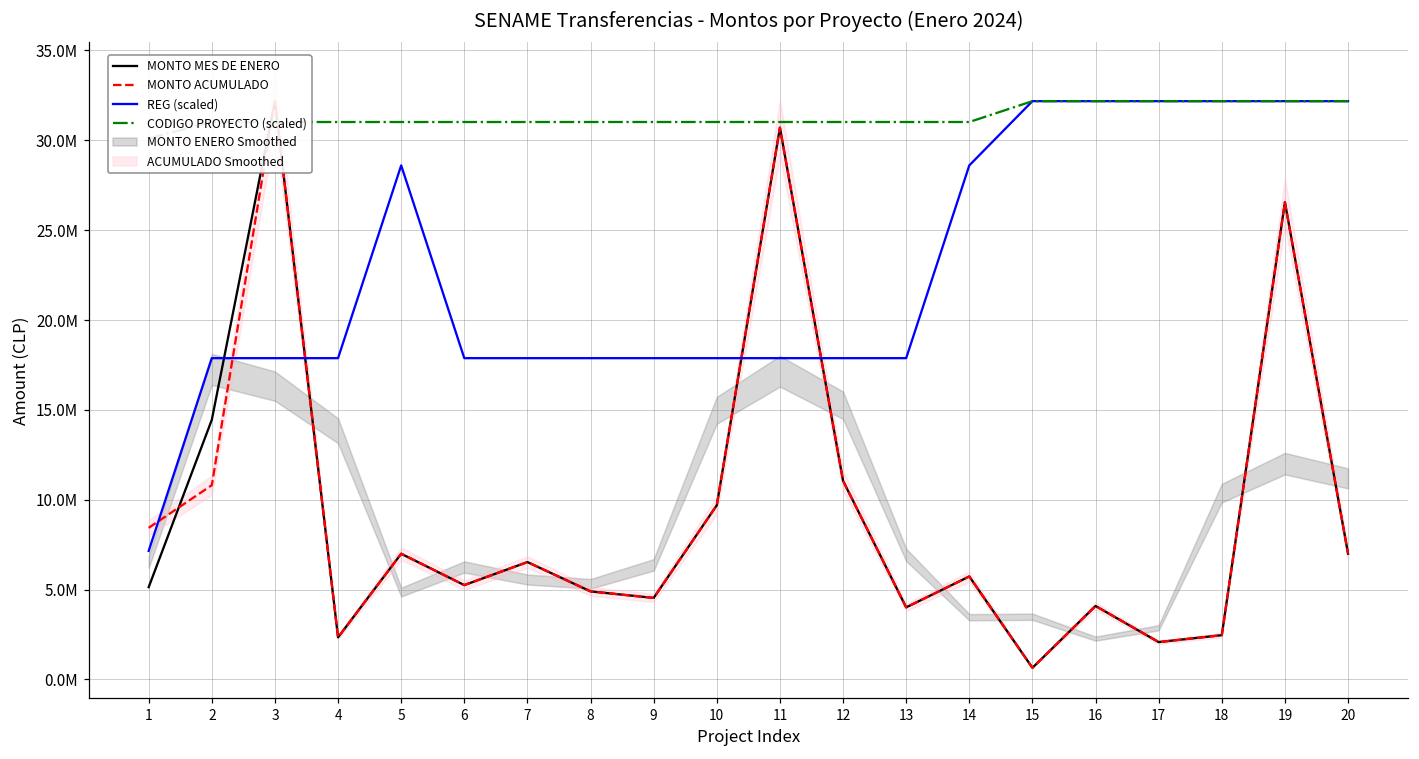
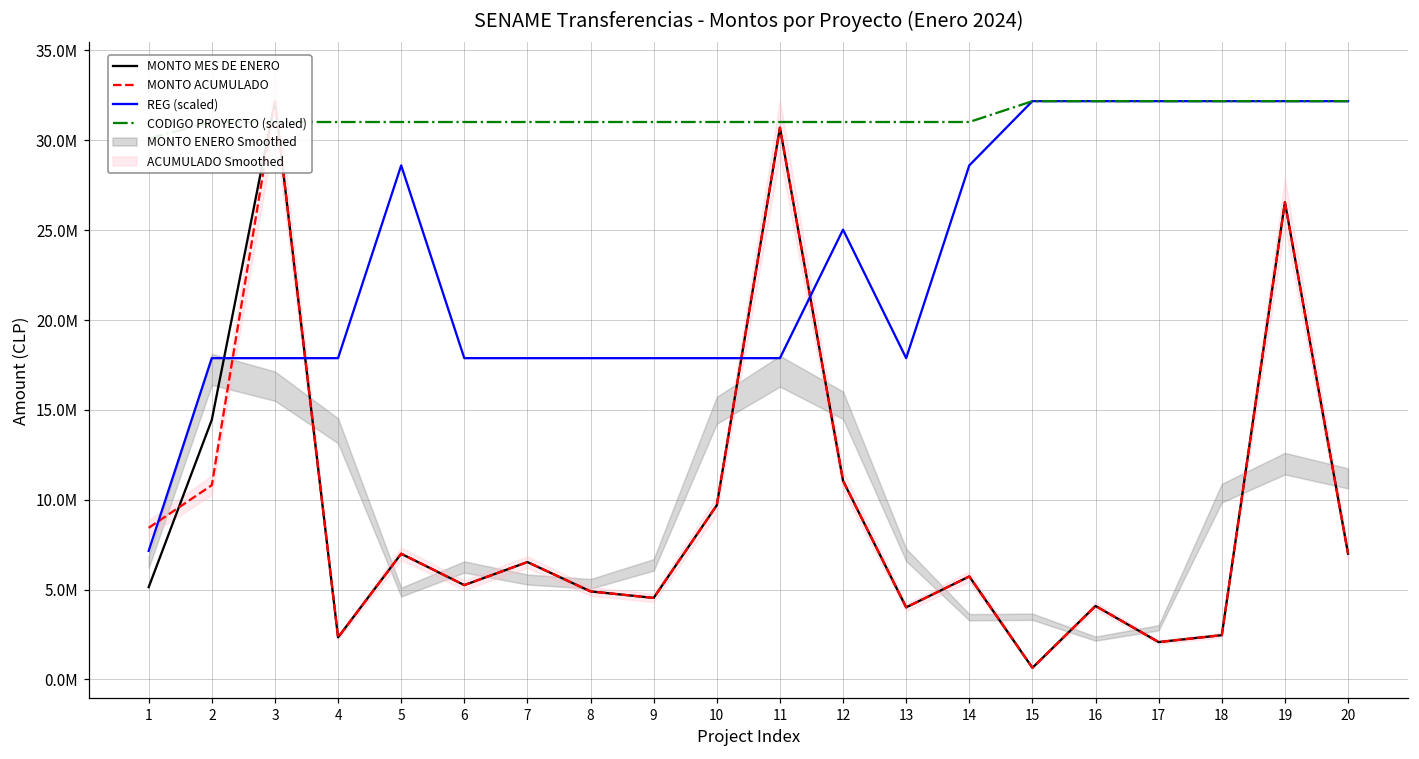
  {
    "MONTO MES DE ENERO": {
      "1": 5100000,
      "2": 14400000
    },
    "MONTO ACUMULADO": {
      "1": 8400000,
      "2": 10800000
    },
    "REG (scaled)": {
      "1": 7200000,
      "2": 17900000,
      "3": 17900000,
      "4": 17900000,
      "5": 28600000,
      "6": 17900000,
      "7": 17900000,
      "8": 17900000,
      "9": 17900000,
      "10": 17900000,
-     "12": 17900000,
+     "12": 25000000,
      "13": 17900000,
      "14": 28600000
    },
    "CODIGO PROYECTO (scaled)": {
      "4": 31000000,
      "5": 31000000,
      "6": 31000000,
      "7": 31000000,
      "8": 31000000,
      "9": 31000000,
      "10": 31000000,
      "11": 31000000,
      "12": 31000000,
      "13": 31000000,
      "14": 31000000
    }
  }
